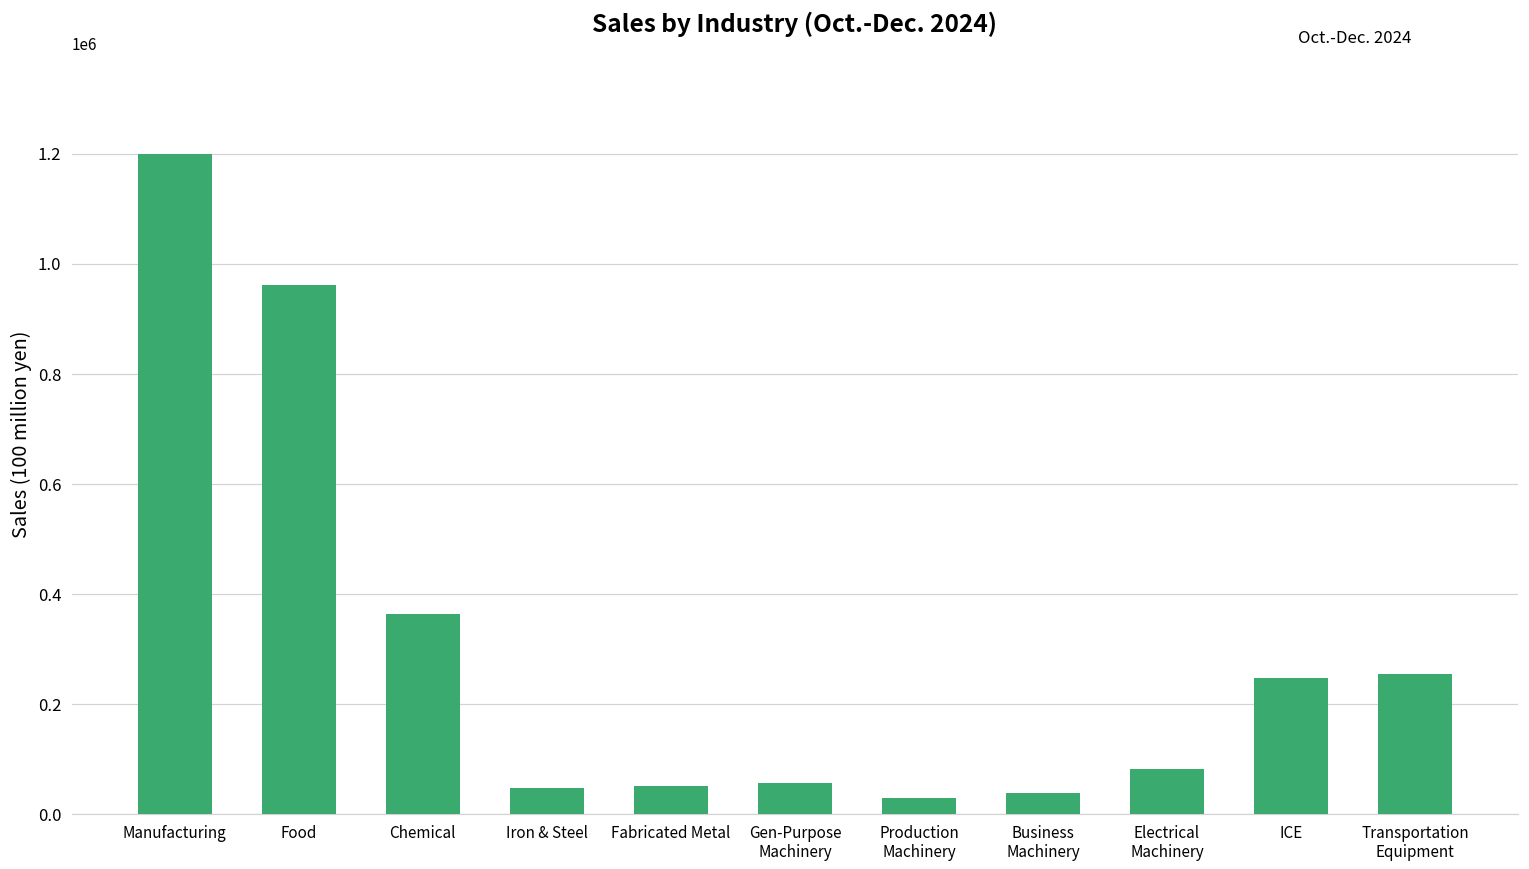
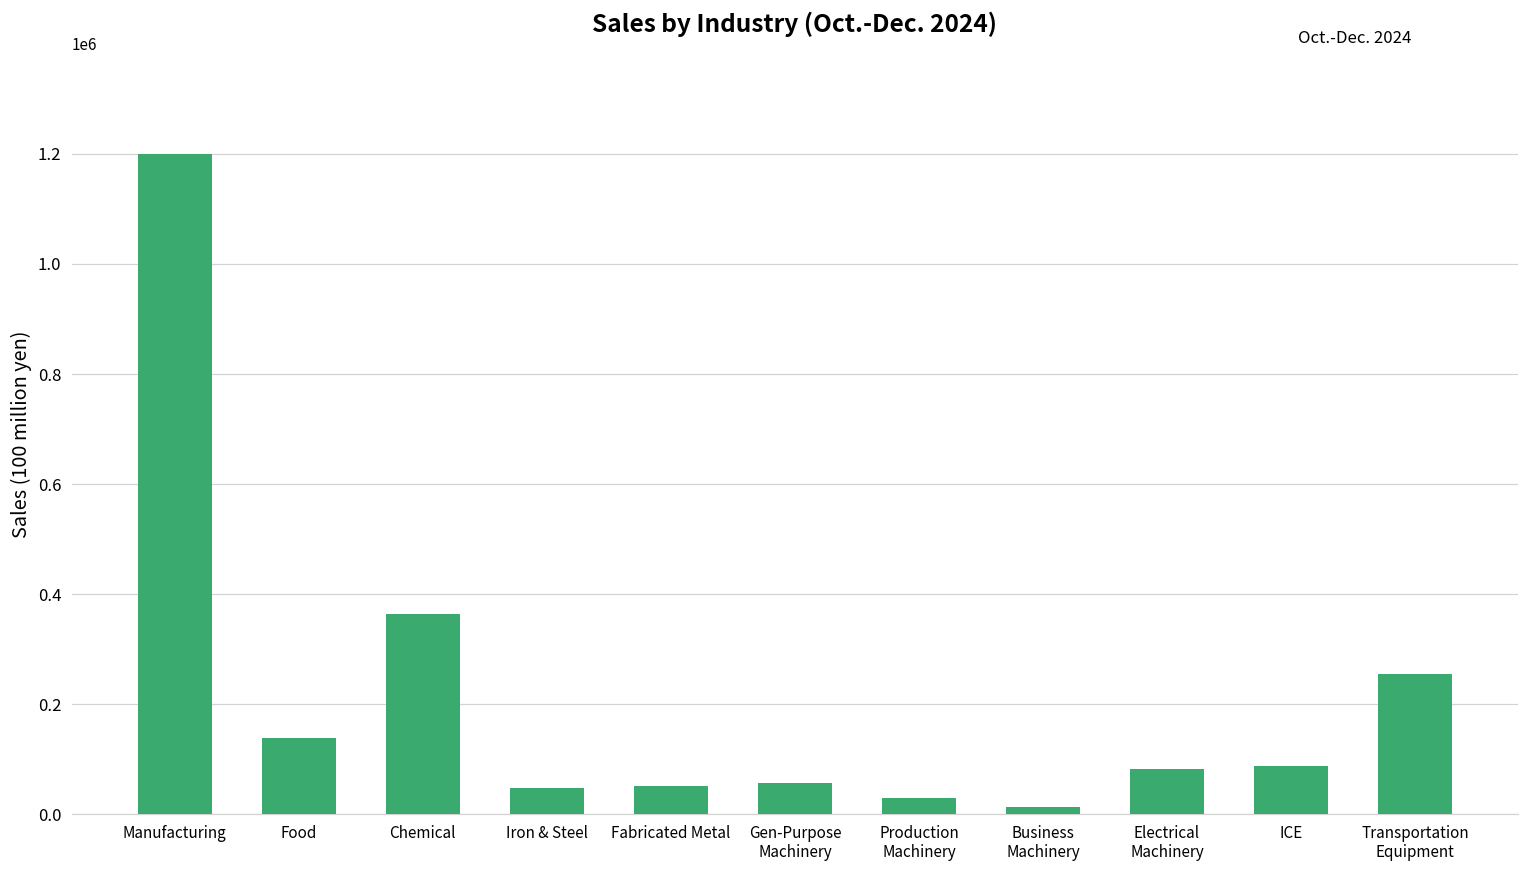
  {
    "Manufacturing": 1200000,
-   "Food": 960000,
+   "Food": 140000,
    "Chemical": 360000,
    "Iron & Steel": 50000,
    "Fabricated Metal": 50000,
    "Gen-Purpose Machinery": 60000,
    "Production Machinery": 30000,
-   "Business Machinery": 40000,
+   "Business Machinery": 10000,
    "Electrical Machinery": 80000,
-   "ICE": 250000,
+   "ICE": 90000,
    "Transportation Equipment": 250000
  }
